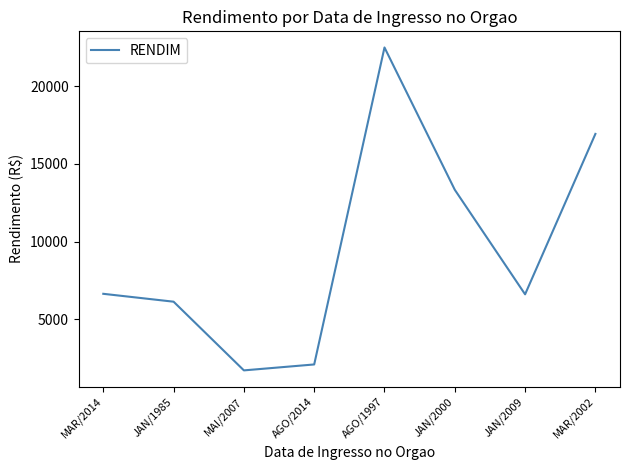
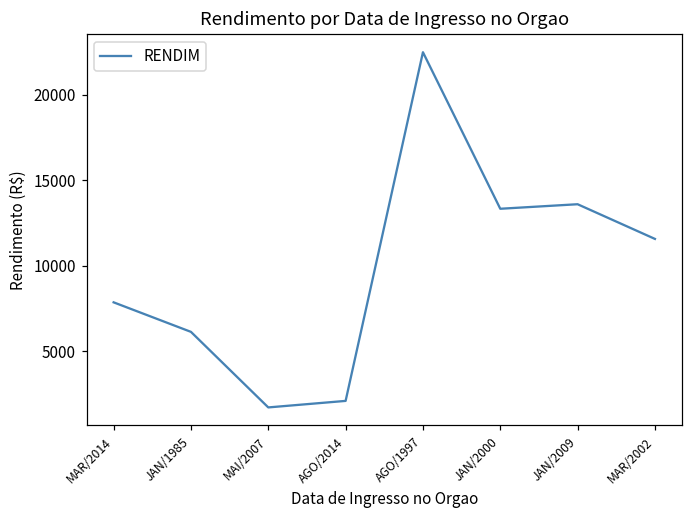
  {
-   "MAR/2014": 6600,
+   "MAR/2014": 7900,
    "JAN/1985": 6100,
    "MAI/2007": 1700,
    "AGO/2014": 2100,
    "AGO/1997": 22500,
    "JAN/2000": 13300,
-   "JAN/2009": 6600,
-   "MAR/2002": 16900
+   "JAN/2009": 13600,
+   "MAR/2002": 11600
  }
